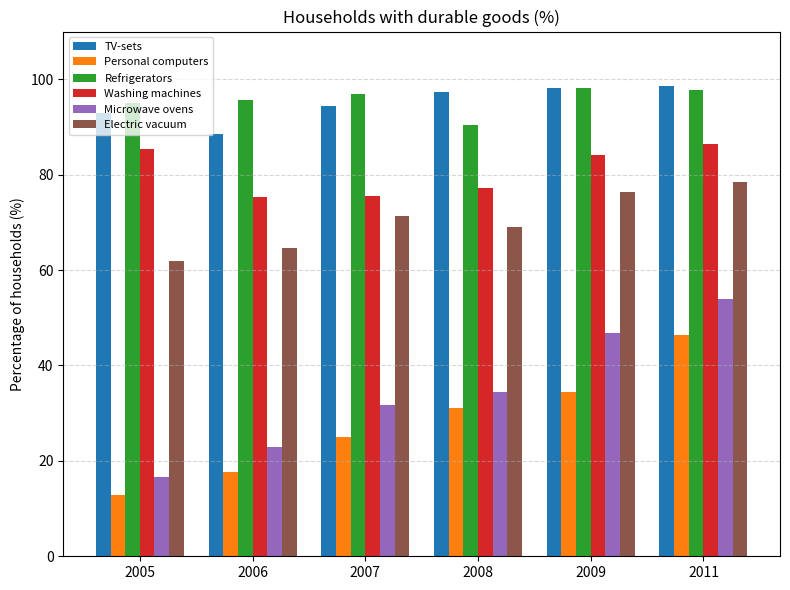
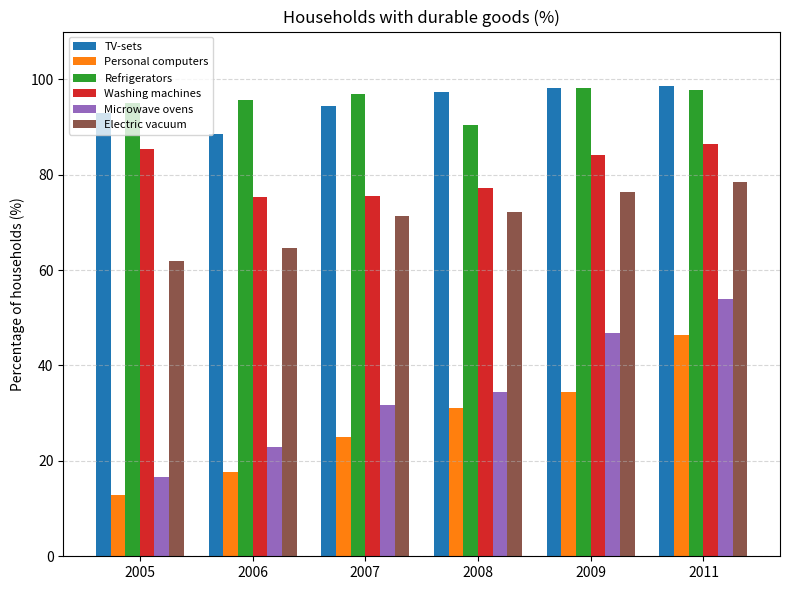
  {
    "TV-sets": {
      "2006": 89,
      "2007": 94,
      "2008": 97,
      "2009": 98,
      "2011": 99
    },
    "Personal computers": {
      "2005": 13,
      "2006": 18,
      "2007": 25,
      "2008": 31,
      "2009": 35,
      "2011": 46
    },
    "Refrigerators": {
      "2006": 96,
      "2007": 97,
      "2008": 91,
      "2009": 98,
      "2011": 98
    },
    "Washing machines": {
      "2005": 85,
      "2006": 75,
      "2007": 76,
      "2008": 77,
      "2009": 84,
      "2011": 86
    },
    "Microwave ovens": {
      "2005": 17,
      "2006": 23,
      "2007": 32,
      "2008": 34,
      "2009": 47,
      "2011": 54
    },
    "Electric vacuum": {
      "2005": 62,
      "2006": 65,
      "2007": 71,
-     "2008": 69,
+     "2008": 72,
      "2009": 76,
      "2011": 79
    }
  }
